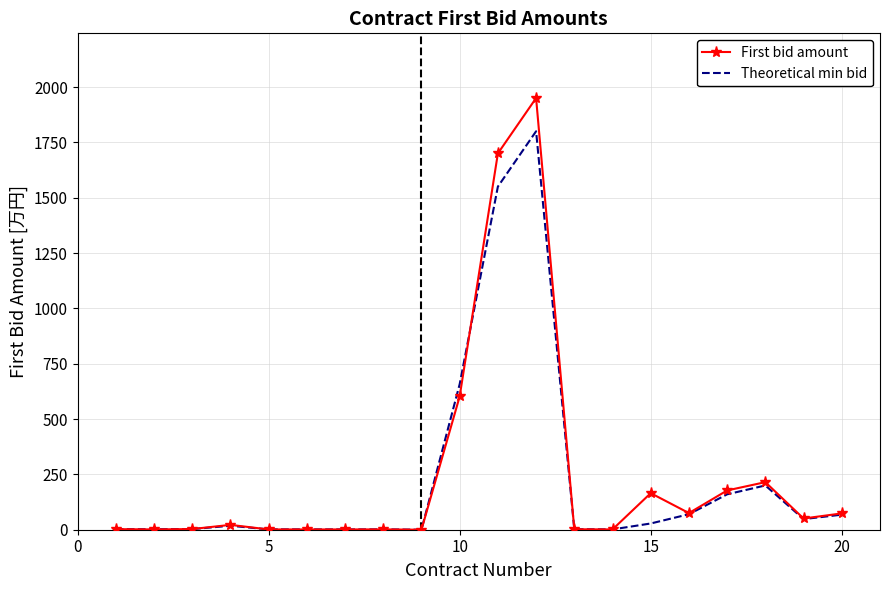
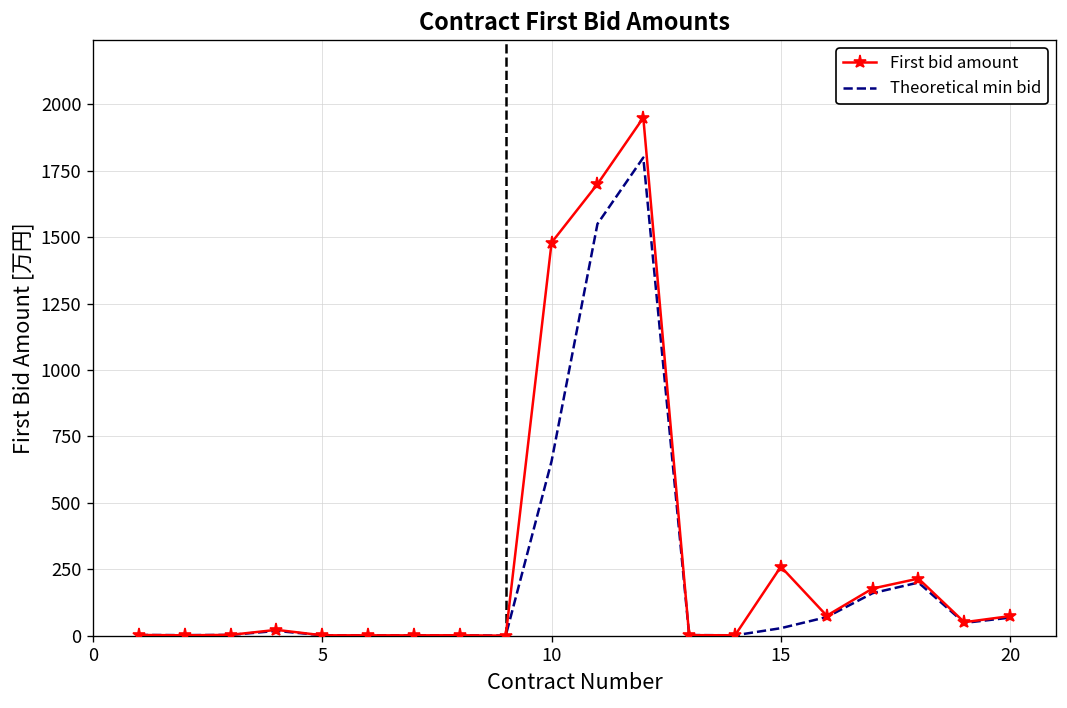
  {
    "First bid amount": {
-     "10": 600,
-     "15": 170
+     "10": 1480,
+     "15": 260
    },
    "Theoretical min bid": {
      "10": 660,
      "15": 30
    }
  }
